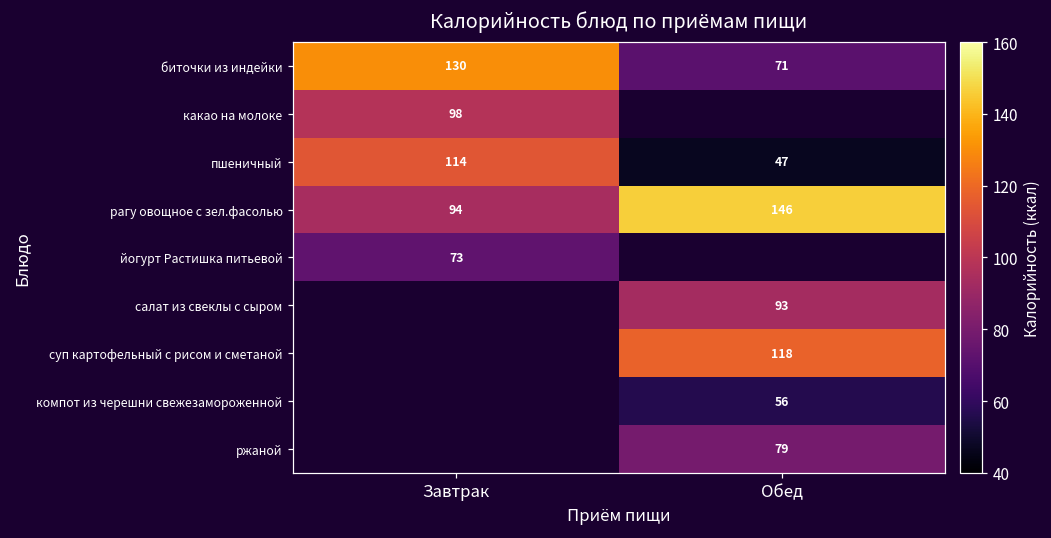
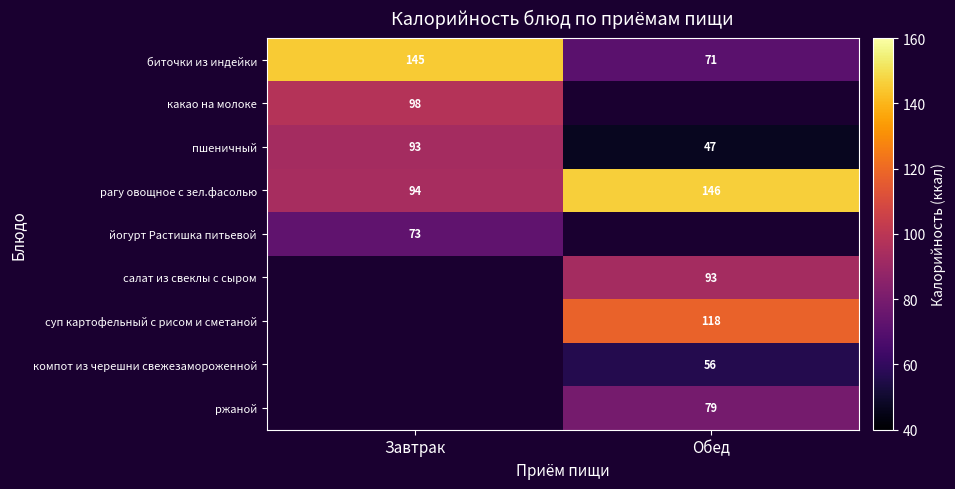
  {
    "биточки из индейки": {
-     "Завтрак": 130,
+     "Завтрак": 145,
      "Обед": 71
    },
    "какао на молоке": {
      "Завтрак": 98
    },
    "пшеничный": {
-     "Завтрак": 114,
+     "Завтрак": 93,
      "Обед": 47
    },
    "рагу овощное с зел.фасолью": {
      "Завтрак": 94,
      "Обед": 146
    },
    "йогурт Растишка питьевой": {
      "Завтрак": 73
    },
    "салат из свеклы с сыром": {
      "Обед": 93
    },
    "суп картофельный с рисом и сметаной": {
      "Обед": 118
    },
    "компот из черешни свежезамороженной": {
      "Обед": 56
    },
    "ржаной": {
      "Обед": 79
    }
  }
